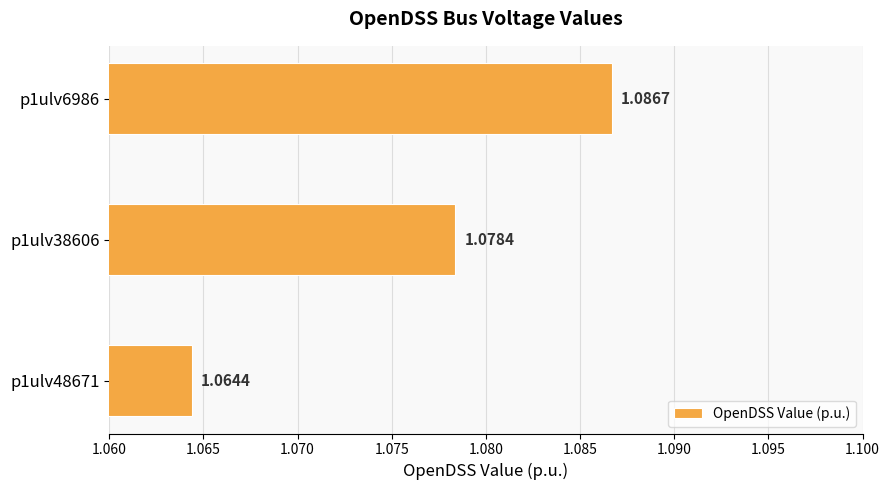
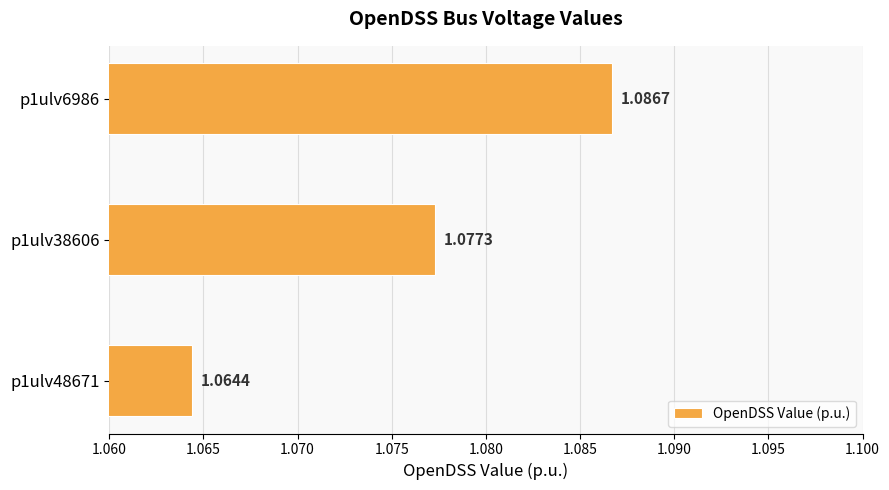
  {
    "p1ulv6986": 1.0867,
-   "p1ulv38606": 1.0784,
+   "p1ulv38606": 1.0773,
    "p1ulv48671": 1.0644
  }
